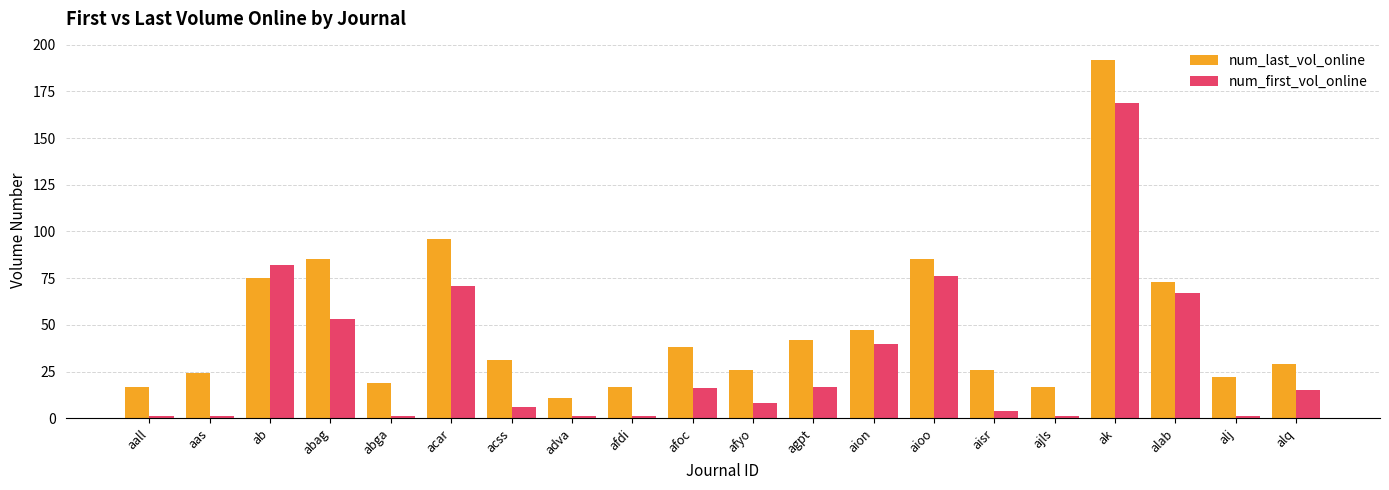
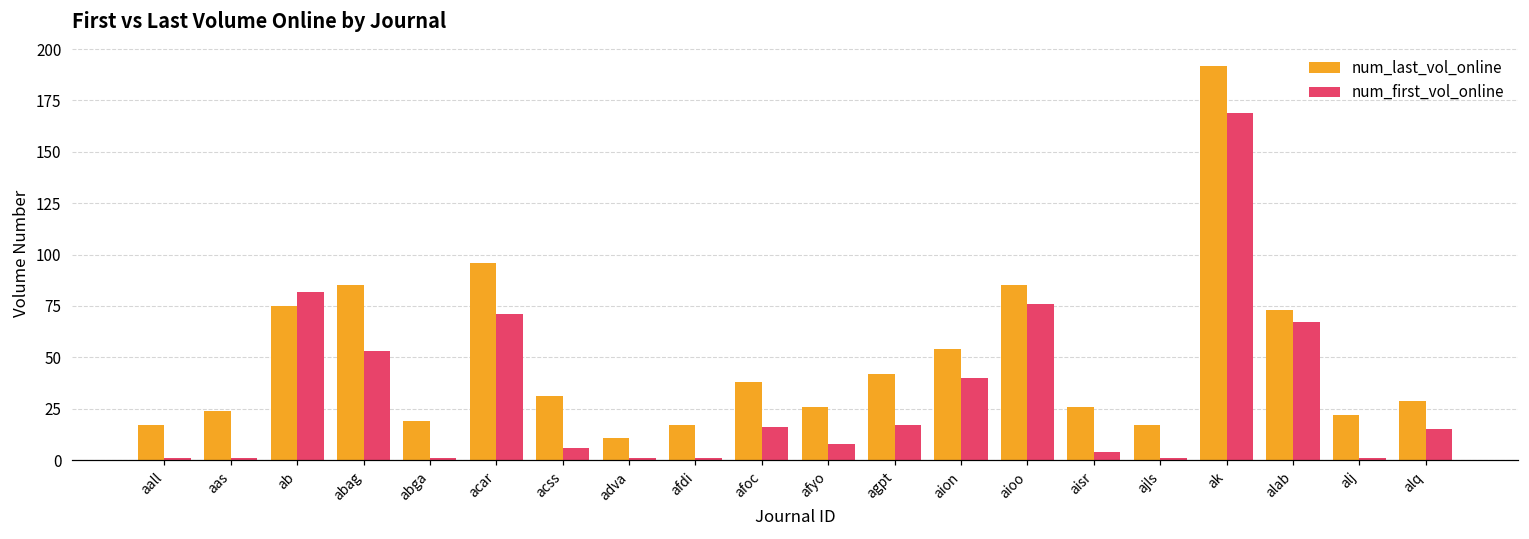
  {
    "num_last_vol_online": {
      "aall": 17,
      "aas": 24,
      "ab": 75,
      "abag": 85,
      "abga": 19,
      "acar": 96,
      "acss": 31,
      "adva": 11,
      "afdi": 17,
      "afoc": 38,
      "afyo": 26,
      "agpt": 42,
-     "aion": 47,
+     "aion": 54,
      "aioo": 85,
      "aisr": 26,
      "ajls": 17,
      "ak": 192,
      "alab": 73,
      "alj": 22,
      "alq": 29
    },
    "num_first_vol_online": {
      "ab": 82,
      "abag": 53,
      "acar": 71,
      "acss": 6,
      "afoc": 16,
      "afyo": 8,
      "agpt": 17,
      "aion": 40,
      "aioo": 76,
      "aisr": 4,
      "ak": 169,
      "alab": 67,
      "alq": 15
    }
  }
